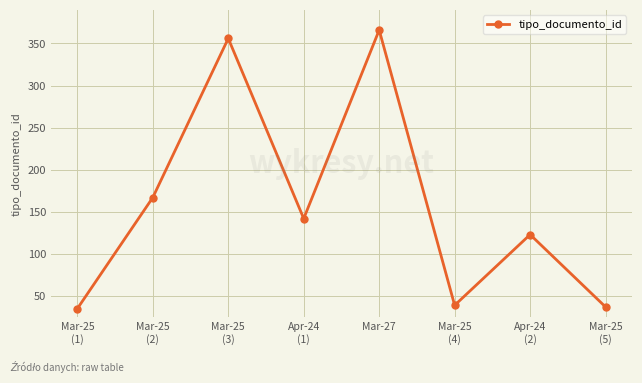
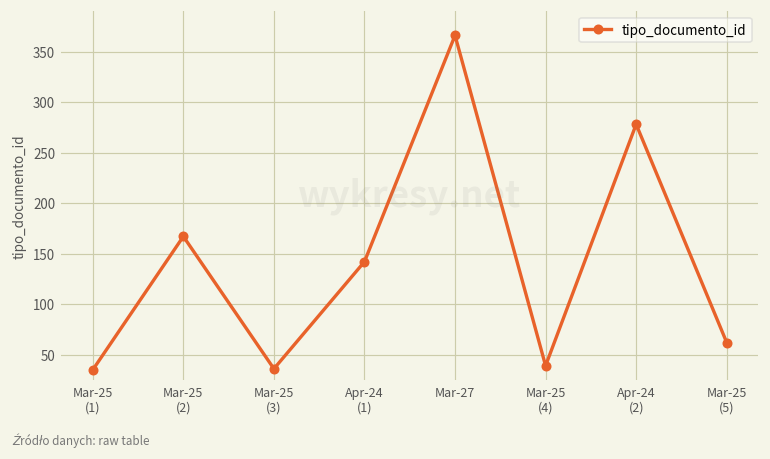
  {
    "Mar-25 (1)": 40,
    "Mar-25 (2)": 170,
-   "Mar-25 (3)": 360,
+   "Mar-25 (3)": 40,
    "Apr-24 (1)": 140,
    "Mar-27": 370,
    "Mar-25 (4)": 40,
-   "Apr-24 (2)": 120,
-   "Mar-25 (5)": 40
+   "Apr-24 (2)": 280,
+   "Mar-25 (5)": 60
  }
